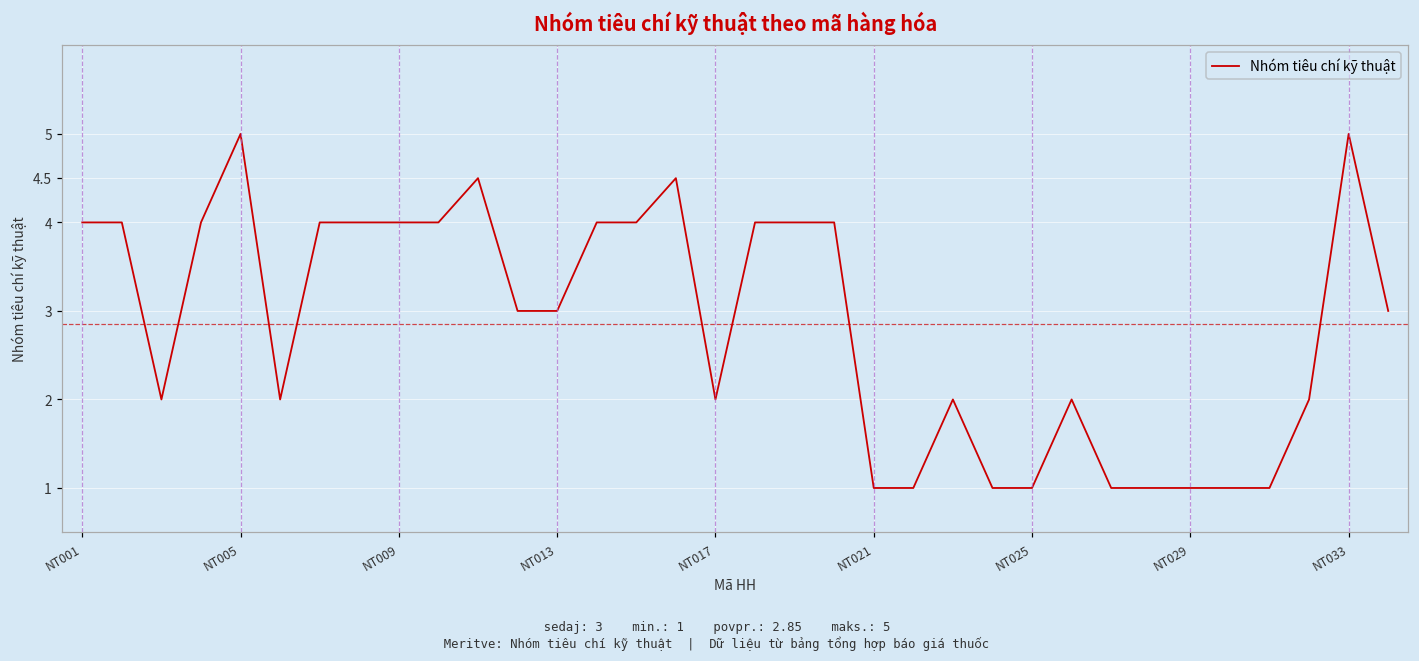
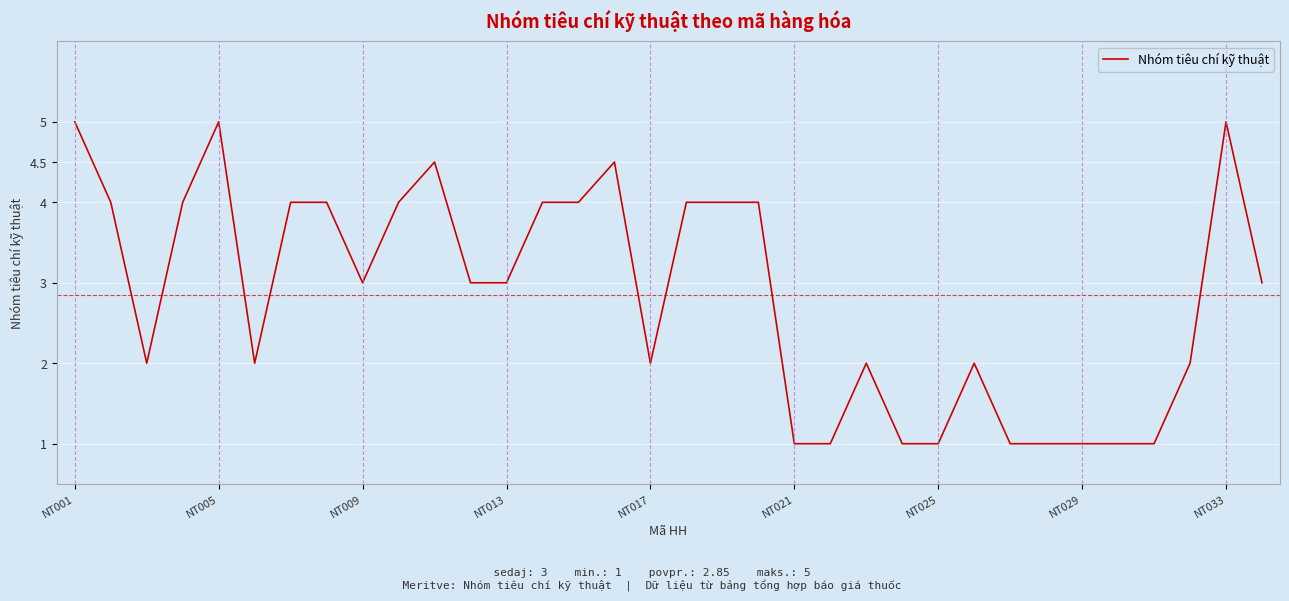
  {
-   "NT001": 4,
+   "NT001": 5,
    "NT005": 5,
-   "NT009": 4,
+   "NT009": 3,
    "NT013": 3,
    "NT017": 2,
    "NT021": 1,
    "NT025": 1,
    "NT029": 1,
    "NT033": 5
  }
